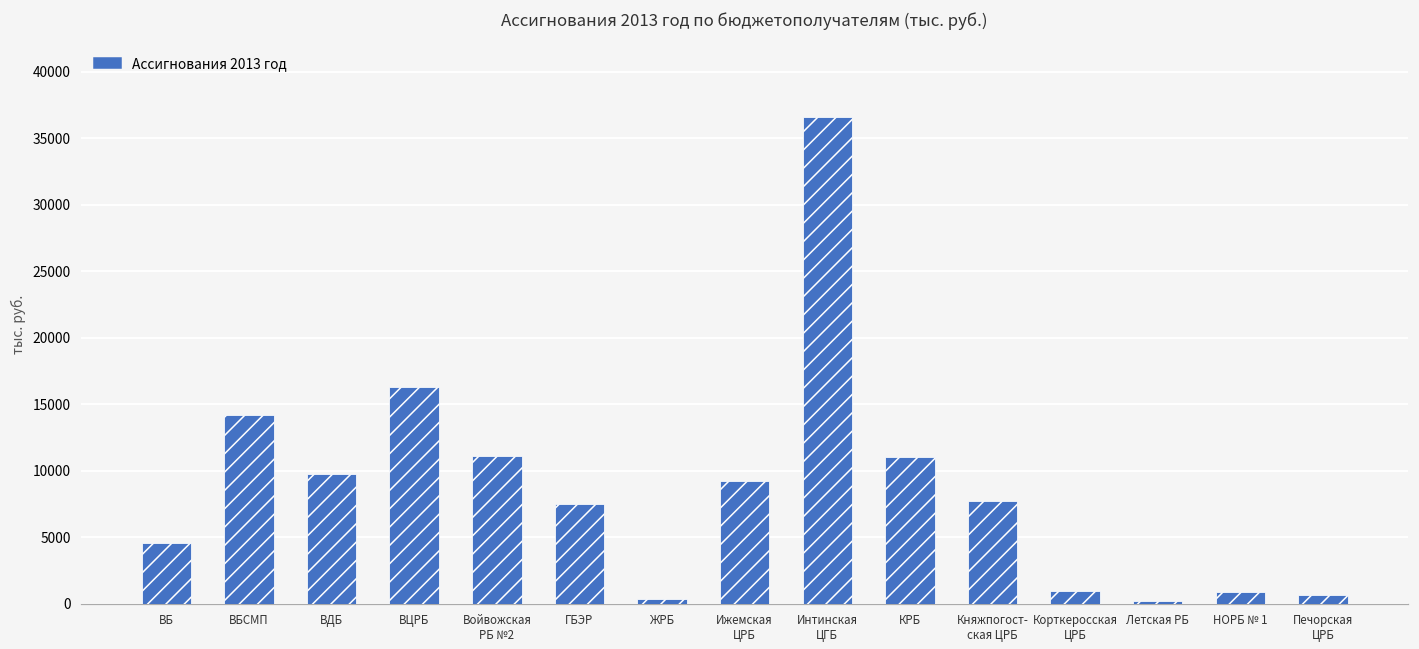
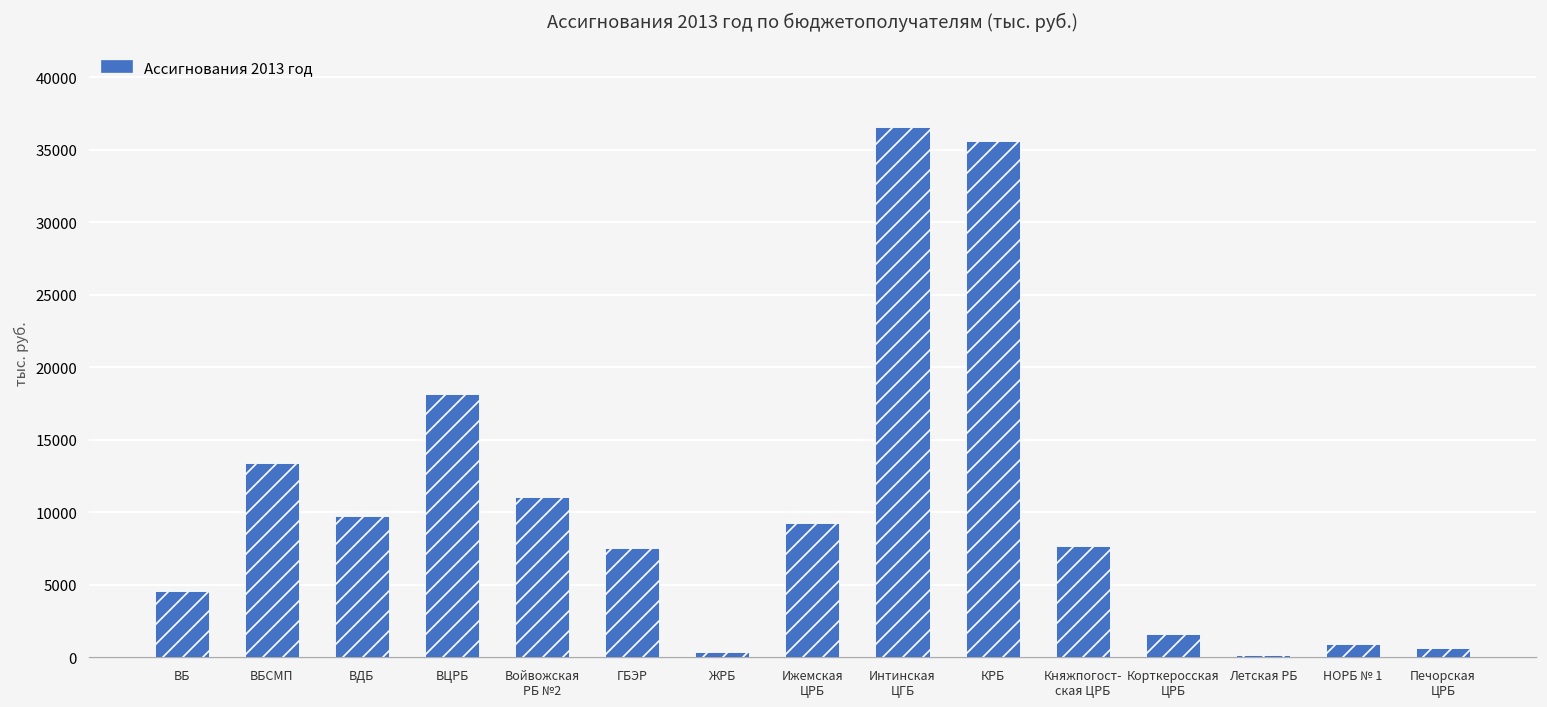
  {
    "ВБ": 4600,
-   "ВБСМП": 14200,
+   "ВБСМП": 13400,
    "ВДБ": 9800,
-   "ВЦРБ": 16300,
+   "ВЦРБ": 18100,
    "Войвожская РБ №2": 11100,
    "ГБЭР": 7500,
    "ЖРБ": 400,
    "Ижемская ЦРБ": 9300,
    "Интинская ЦГБ": 36600,
-   "КРБ": 11000,
+   "КРБ": 35600,
    "Княжпогост- ская ЦРБ": 7700,
-   "Корткеросская ЦРБ": 1000,
+   "Корткеросская ЦРБ": 1600,
    "НОРБ № 1": 900,
    "Печорская ЦРБ": 700
  }
